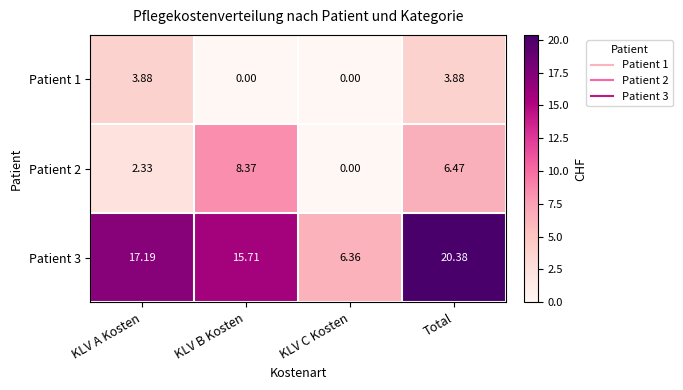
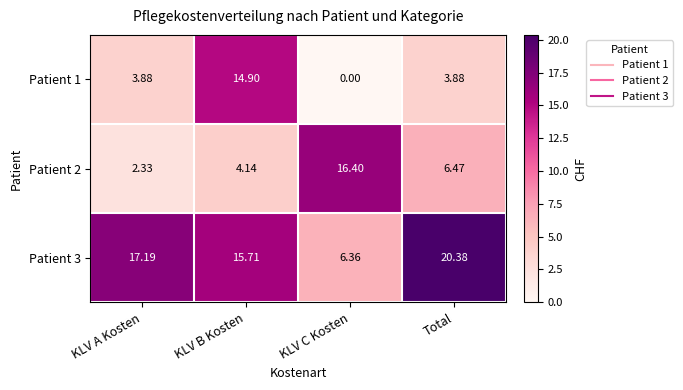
  {
    "Patient 1": {
      "KLV A Kosten": 3.88,
-     "KLV B Kosten": 0.00,
+     "KLV B Kosten": 14.90,
      "KLV C Kosten": 0.00,
      "Total": 3.88
    },
    "Patient 2": {
      "KLV A Kosten": 2.33,
-     "KLV B Kosten": 8.37,
-     "KLV C Kosten": 0.00,
+     "KLV B Kosten": 4.14,
+     "KLV C Kosten": 16.40,
      "Total": 6.47
    },
    "Patient 3": {
      "KLV A Kosten": 17.19,
      "KLV B Kosten": 15.71,
      "KLV C Kosten": 6.36,
      "Total": 20.38
    }
  }
